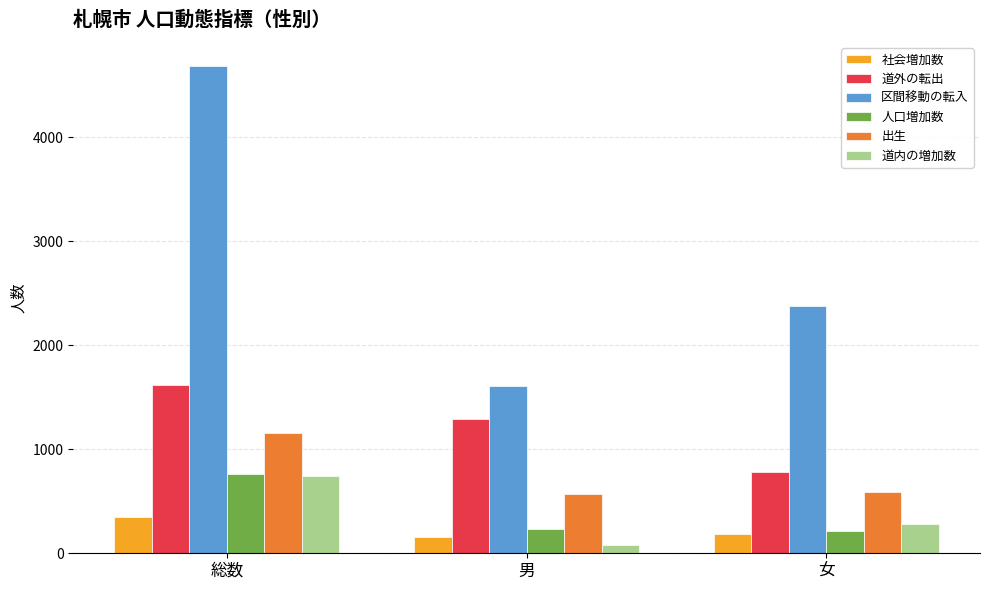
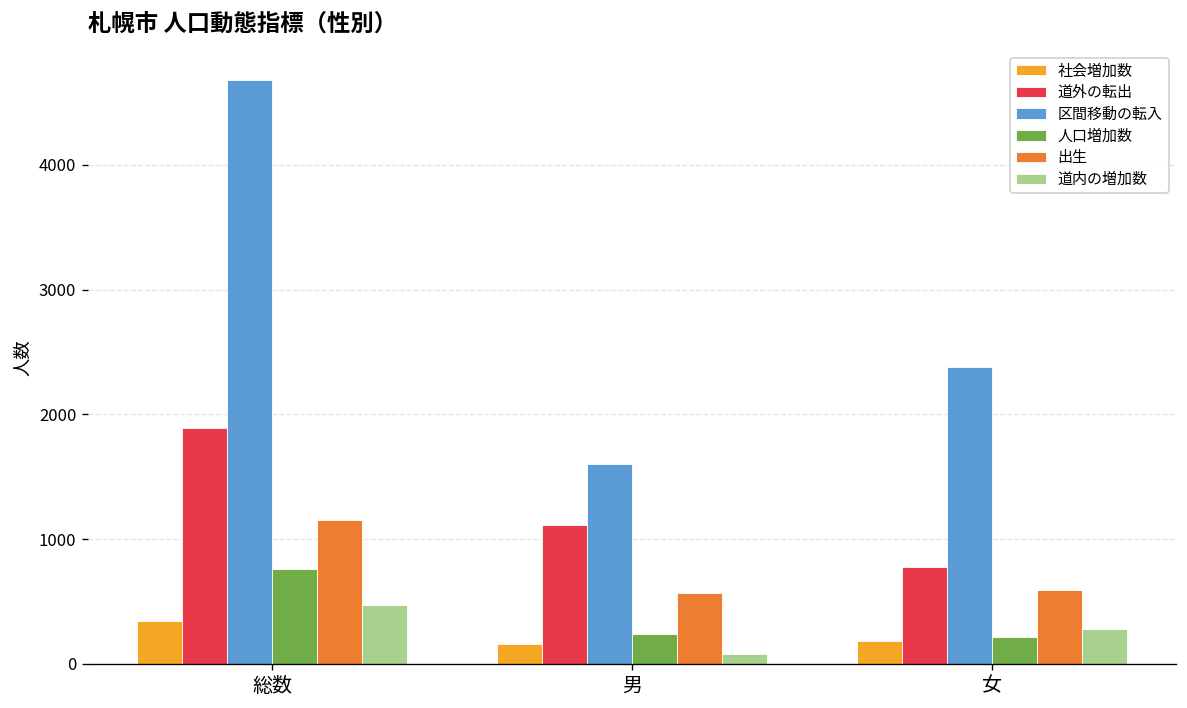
  {
    "道外の転出": {
-     "総数": 1620,
-     "男": 1290,
+     "総数": 1890,
+     "男": 1110,
      "女": 780
    },
    "区間移動の転入": {
      "総数": 4680,
      "男": 1610,
      "女": 2380
    },
    "人口増加数": {
      "総数": 760,
      "男": 240,
      "女": 220
    },
    "道内の増加数": {
-     "総数": 740,
+     "総数": 470,
      "男": 80,
      "女": 280
    }
  }
